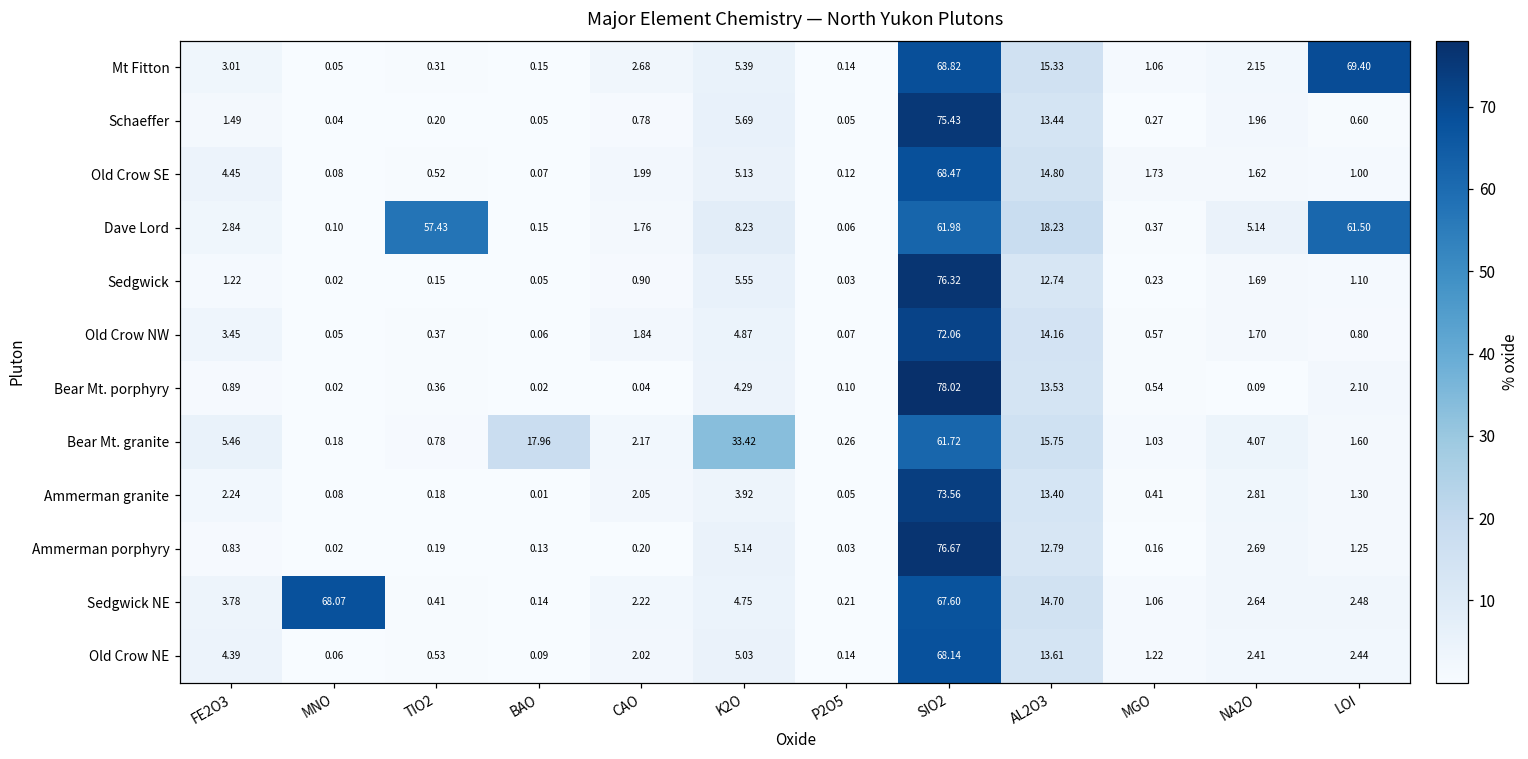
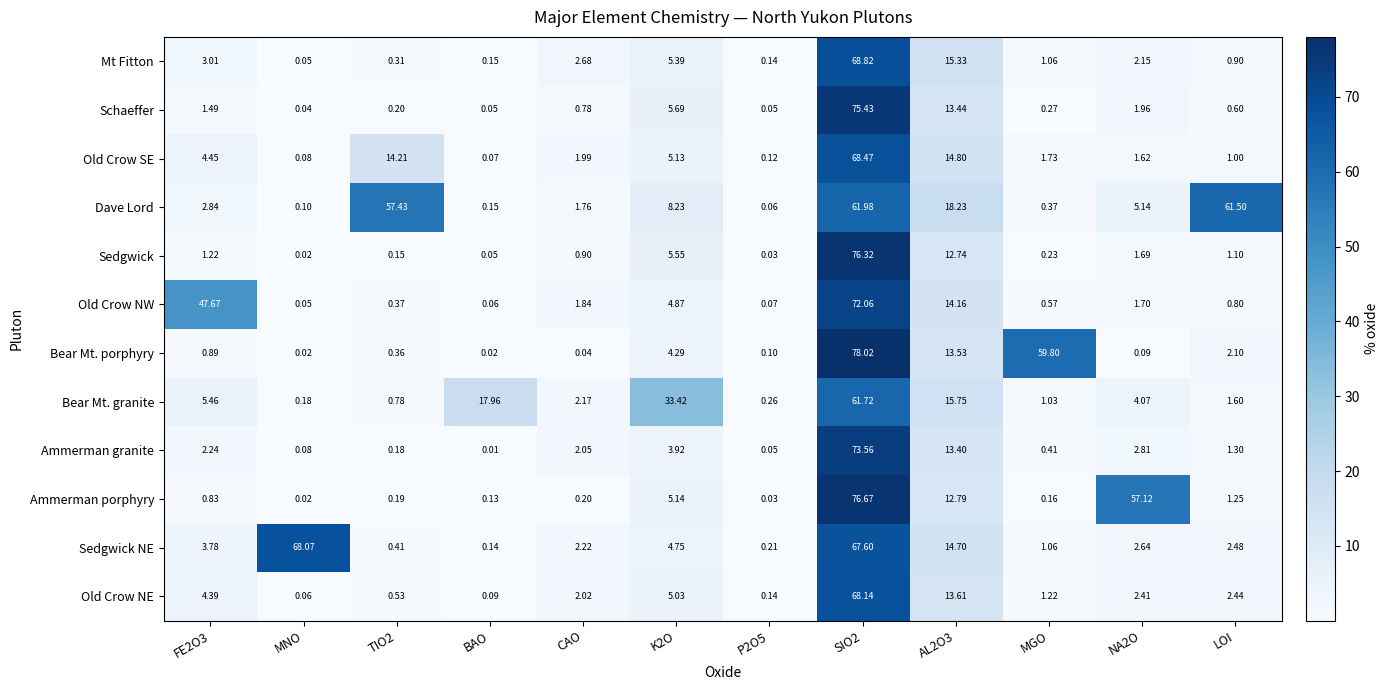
  {
    "Mt Fitton": {
      "FE2O3": 3.01,
      "MNO": 0.05,
      "TIO2": 0.31,
      "BAO": 0.15,
      "CAO": 2.68,
      "K2O": 5.39,
      "P2O5": 0.14,
      "SIO2": 68.82,
      "AL2O3": 15.33,
      "MGO": 1.06,
      "NA2O": 2.15,
-     "LOI": 69.40
+     "LOI": 0.90
    },
    "Schaeffer": {
      "FE2O3": 1.49,
      "MNO": 0.04,
      "TIO2": 0.20,
      "BAO": 0.05,
      "CAO": 0.78,
      "K2O": 5.69,
      "P2O5": 0.05,
      "SIO2": 75.43,
      "AL2O3": 13.44,
      "MGO": 0.27,
      "NA2O": 1.96,
      "LOI": 0.60
    },
    "Old Crow SE": {
      "FE2O3": 4.45,
      "MNO": 0.08,
-     "TIO2": 0.52,
+     "TIO2": 14.21,
      "BAO": 0.07,
      "CAO": 1.99,
      "K2O": 5.13,
      "P2O5": 0.12,
      "SIO2": 68.47,
      "AL2O3": 14.80,
      "MGO": 1.73,
      "NA2O": 1.62,
      "LOI": 1.00
    },
    "Dave Lord": {
      "FE2O3": 2.84,
      "MNO": 0.10,
      "TIO2": 57.43,
      "BAO": 0.15,
      "CAO": 1.76,
      "K2O": 8.23,
      "P2O5": 0.06,
      "SIO2": 61.98,
      "AL2O3": 18.23,
      "MGO": 0.37,
      "NA2O": 5.14,
      "LOI": 61.50
    },
    "Sedgwick": {
      "FE2O3": 1.22,
      "MNO": 0.02,
      "TIO2": 0.15,
      "BAO": 0.05,
      "CAO": 0.90,
      "K2O": 5.55,
      "P2O5": 0.03,
      "SIO2": 76.32,
      "AL2O3": 12.74,
      "MGO": 0.23,
      "NA2O": 1.69,
      "LOI": 1.10
    },
    "Old Crow NW": {
-     "FE2O3": 3.45,
+     "FE2O3": 47.67,
      "MNO": 0.05,
      "TIO2": 0.37,
      "BAO": 0.06,
      "CAO": 1.84,
      "K2O": 4.87,
      "P2O5": 0.07,
      "SIO2": 72.06,
      "AL2O3": 14.16,
      "MGO": 0.57,
      "NA2O": 1.70,
      "LOI": 0.80
    },
    "Bear Mt. porphyry": {
      "FE2O3": 0.89,
      "MNO": 0.02,
      "TIO2": 0.36,
      "BAO": 0.02,
      "CAO": 0.04,
      "K2O": 4.29,
      "P2O5": 0.10,
      "SIO2": 78.02,
      "AL2O3": 13.53,
-     "MGO": 0.54,
+     "MGO": 59.80,
      "NA2O": 0.09,
      "LOI": 2.10
    },
    "Bear Mt. granite": {
      "FE2O3": 5.46,
      "MNO": 0.18,
      "TIO2": 0.78,
      "BAO": 17.96,
      "CAO": 2.17,
      "K2O": 33.42,
      "P2O5": 0.26,
      "SIO2": 61.72,
      "AL2O3": 15.75,
      "MGO": 1.03,
      "NA2O": 4.07,
      "LOI": 1.60
    },
    "Ammerman granite": {
      "FE2O3": 2.24,
      "MNO": 0.08,
      "TIO2": 0.18,
      "BAO": 0.01,
      "CAO": 2.05,
      "K2O": 3.92,
      "P2O5": 0.05,
      "SIO2": 73.56,
      "AL2O3": 13.40,
      "MGO": 0.41,
      "NA2O": 2.81,
      "LOI": 1.30
    },
    "Ammerman porphyry": {
      "FE2O3": 0.83,
      "MNO": 0.02,
      "TIO2": 0.19,
      "BAO": 0.13,
      "CAO": 0.20,
      "K2O": 5.14,
      "P2O5": 0.03,
      "SIO2": 76.67,
      "AL2O3": 12.79,
      "MGO": 0.16,
-     "NA2O": 2.69,
+     "NA2O": 57.12,
      "LOI": 1.25
    },
    "Sedgwick NE": {
      "FE2O3": 3.78,
      "MNO": 68.07,
      "TIO2": 0.41,
      "BAO": 0.14,
      "CAO": 2.22,
      "K2O": 4.75,
      "P2O5": 0.21,
      "SIO2": 67.60,
      "AL2O3": 14.70,
      "MGO": 1.06,
      "NA2O": 2.64,
      "LOI": 2.48
    },
    "Old Crow NE": {
      "FE2O3": 4.39,
      "MNO": 0.06,
      "TIO2": 0.53,
      "BAO": 0.09,
      "CAO": 2.02,
      "K2O": 5.03,
      "P2O5": 0.14,
      "SIO2": 68.14,
      "AL2O3": 13.61,
      "MGO": 1.22,
      "NA2O": 2.41,
      "LOI": 2.44
    }
  }
